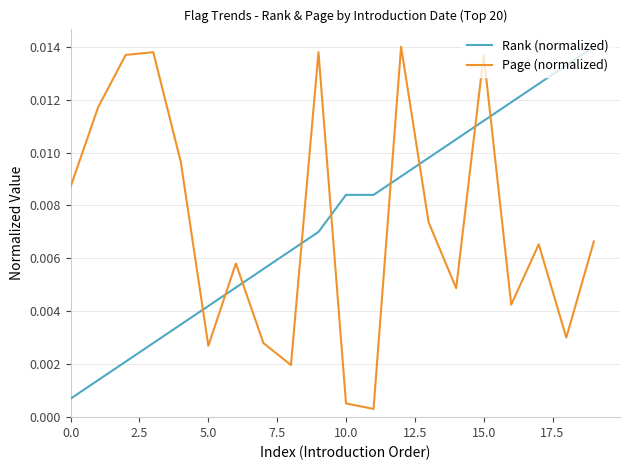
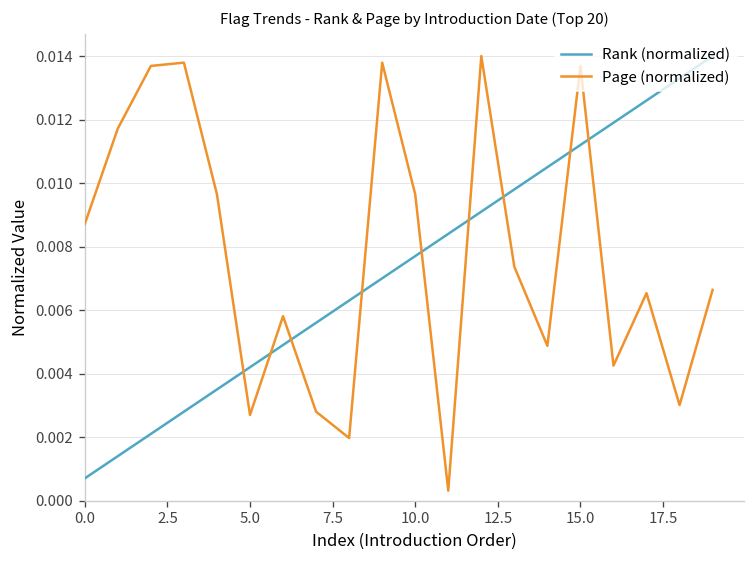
  {
    "Rank (normalized)": {
      "0.0": 0.0007,
      "5.0": 0.0042,
-     "10.0": 0.0084,
+     "10.0": 0.0077,
      "15.0": 0.0112
    },
    "Page (normalized)": {
      "0.0": 0.0087,
      "5.0": 0.0027,
-     "10.0": 0.0005
+     "10.0": 0.0096
    }
  }
